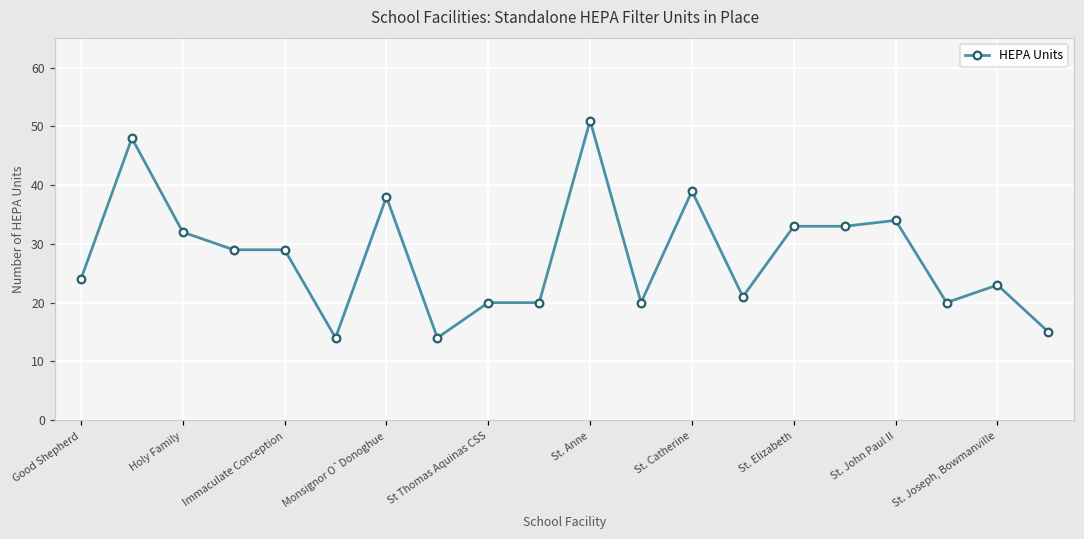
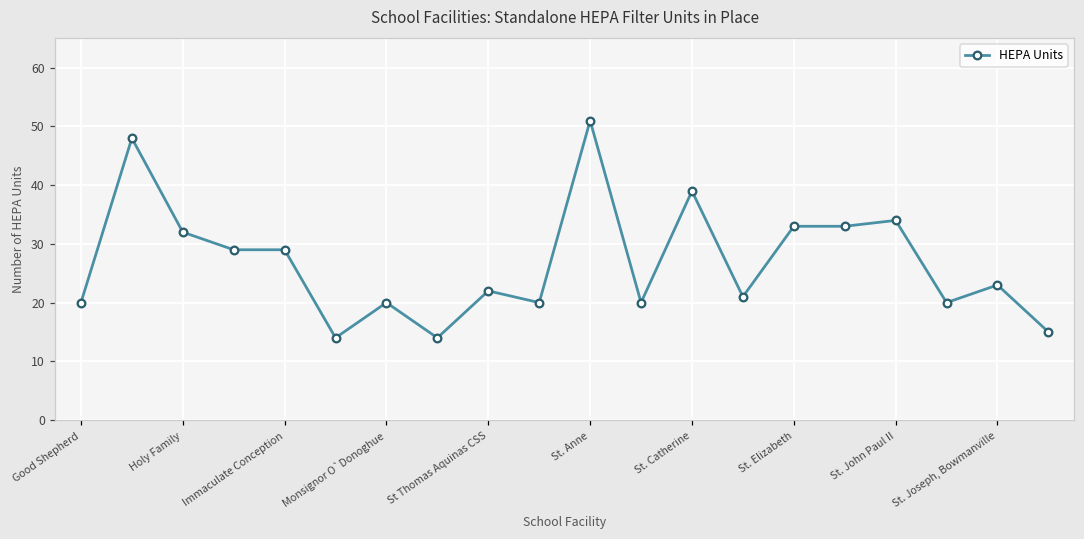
  {
-   "Good Shepherd": 24,
+   "Good Shepherd": 20,
    "Holy Family": 32,
    "Immaculate Conception": 29,
-   "Monsignor O`Donoghue": 38,
-   "St Thomas Aquinas CSS": 20,
+   "Monsignor O`Donoghue": 20,
+   "St Thomas Aquinas CSS": 22,
    "St. Anne": 51,
    "St. Catherine": 39,
    "St. Elizabeth": 33,
    "St. John Paul II": 34,
    "St. Joseph, Bowmanville": 23
  }
